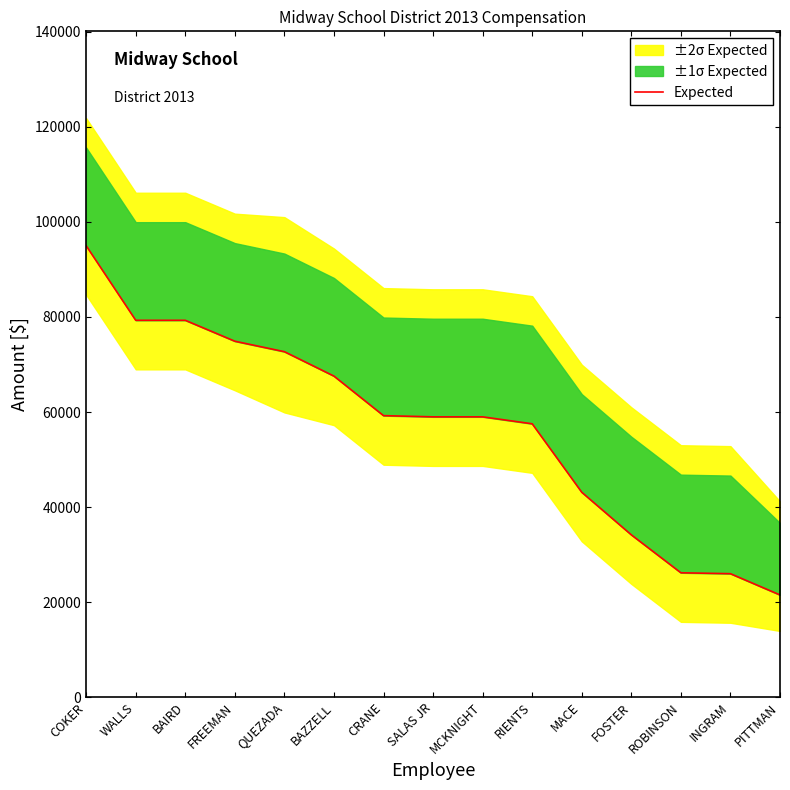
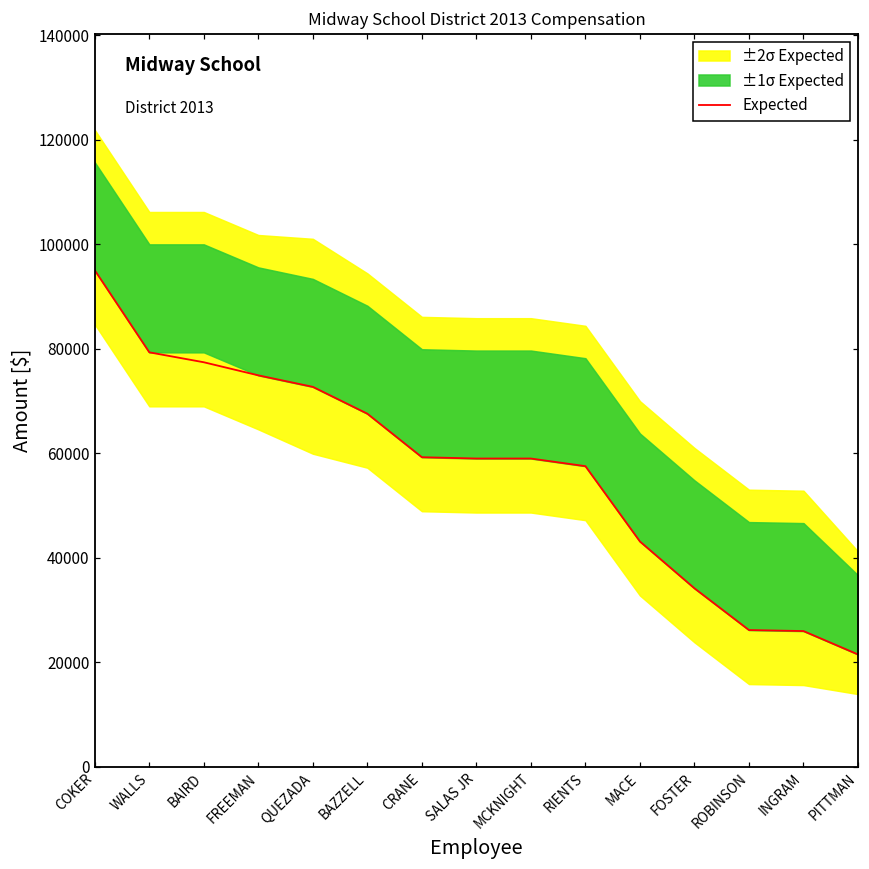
  {
    "Expected": {
      "COKER": 95000,
      "WALLS": 79000,
-     "BAIRD": 79000,
+     "BAIRD": 77000,
      "FREEMAN": 75000,
      "QUEZADA": 73000,
      "BAZZELL": 68000,
      "CRANE": 59000,
      "SALAS JR": 59000,
      "MCKNIGHT": 59000,
      "RIENTS": 58000,
      "MACE": 43000,
      "FOSTER": 34000,
      "ROBINSON": 26000,
      "INGRAM": 26000,
      "PITTMAN": 21000
    }
  }
